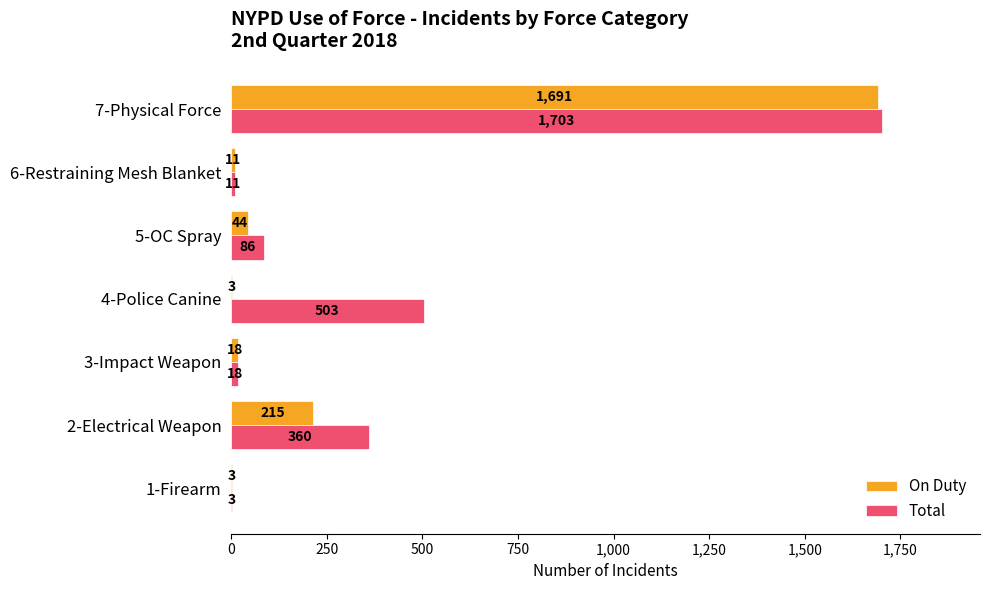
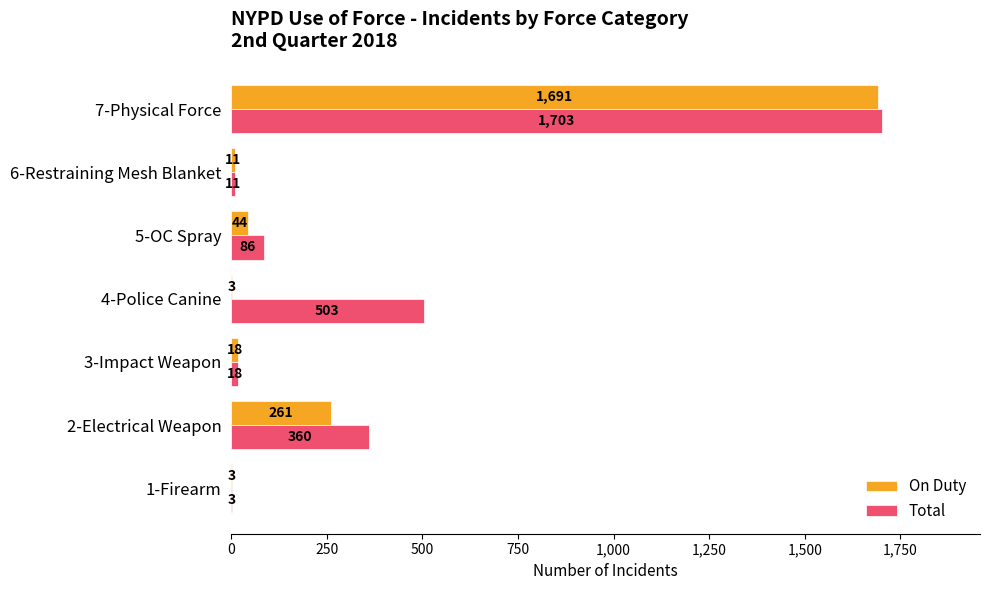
  {
    "On Duty": {
      "7-Physical Force": "1,691",
      "6-Restraining Mesh Blanket": "11",
      "5-OC Spray": "44",
      "4-Police Canine": "3",
      "3-Impact Weapon": "18",
-     "2-Electrical Weapon": "215",
+     "2-Electrical Weapon": "261",
      "1-Firearm": "3"
    },
    "Total": {
      "7-Physical Force": "1,703",
      "6-Restraining Mesh Blanket": "11",
      "5-OC Spray": "86",
      "4-Police Canine": "503",
      "3-Impact Weapon": "18",
      "2-Electrical Weapon": "360",
      "1-Firearm": "3"
    }
  }
